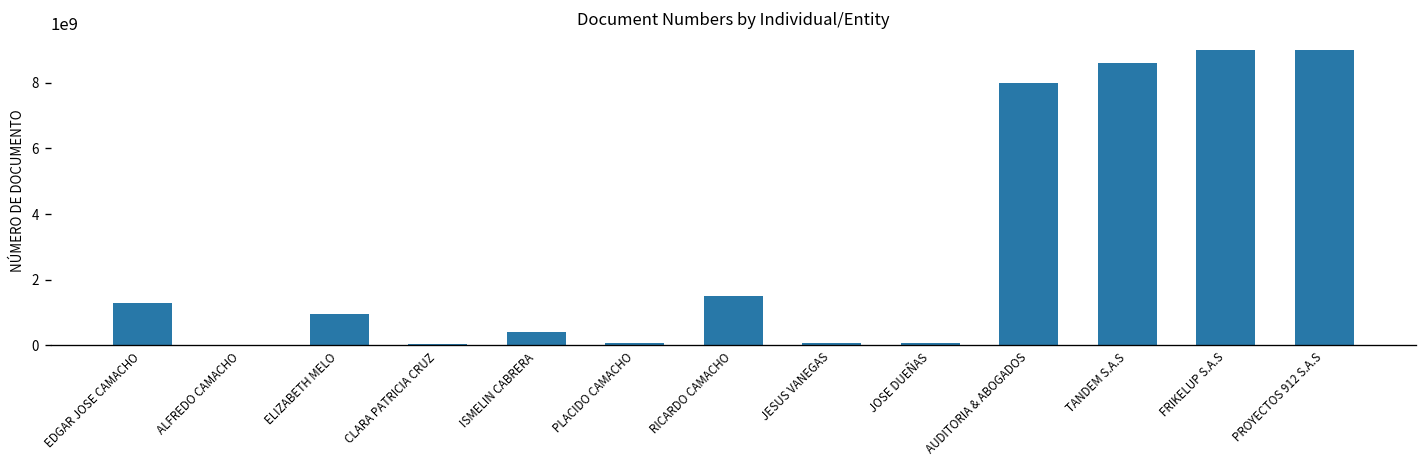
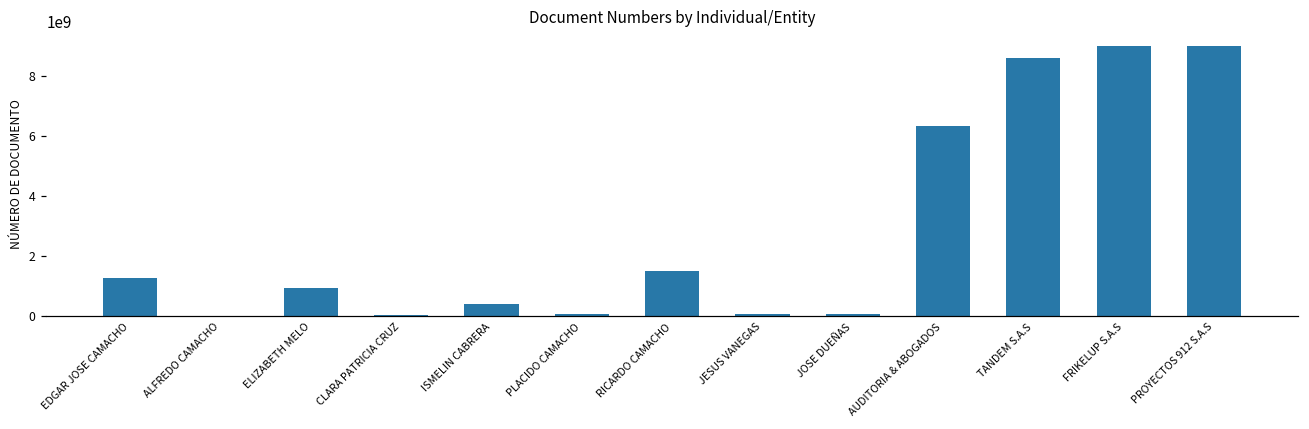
  {
    "EDGAR JOSE CAMACHO": 1300000000,
    "ELIZABETH MELO": 900000000,
    "ISMELIN CABRERA": 400000000,
    "RICARDO CAMACHO": 1500000000,
-   "AUDITORIA & ABOGADOS": 8000000000,
+   "AUDITORIA & ABOGADOS": 6300000000,
    "TANDEM S.A.S": 8600000000,
    "FRIKELUP S.A.S": 9000000000,
    "PROYECTOS 912 S.A.S": 9000000000
  }
